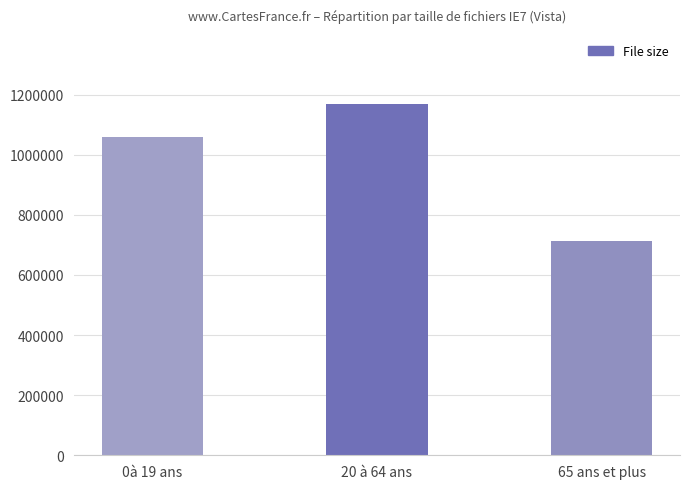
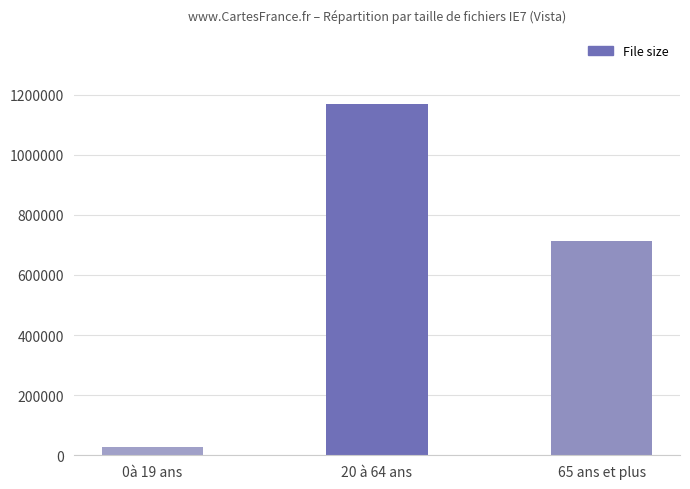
  {
-   "0à 19 ans": 1060000,
+   "0à 19 ans": 30000,
    "20 à 64 ans": 1170000,
    "65 ans et plus": 710000
  }
